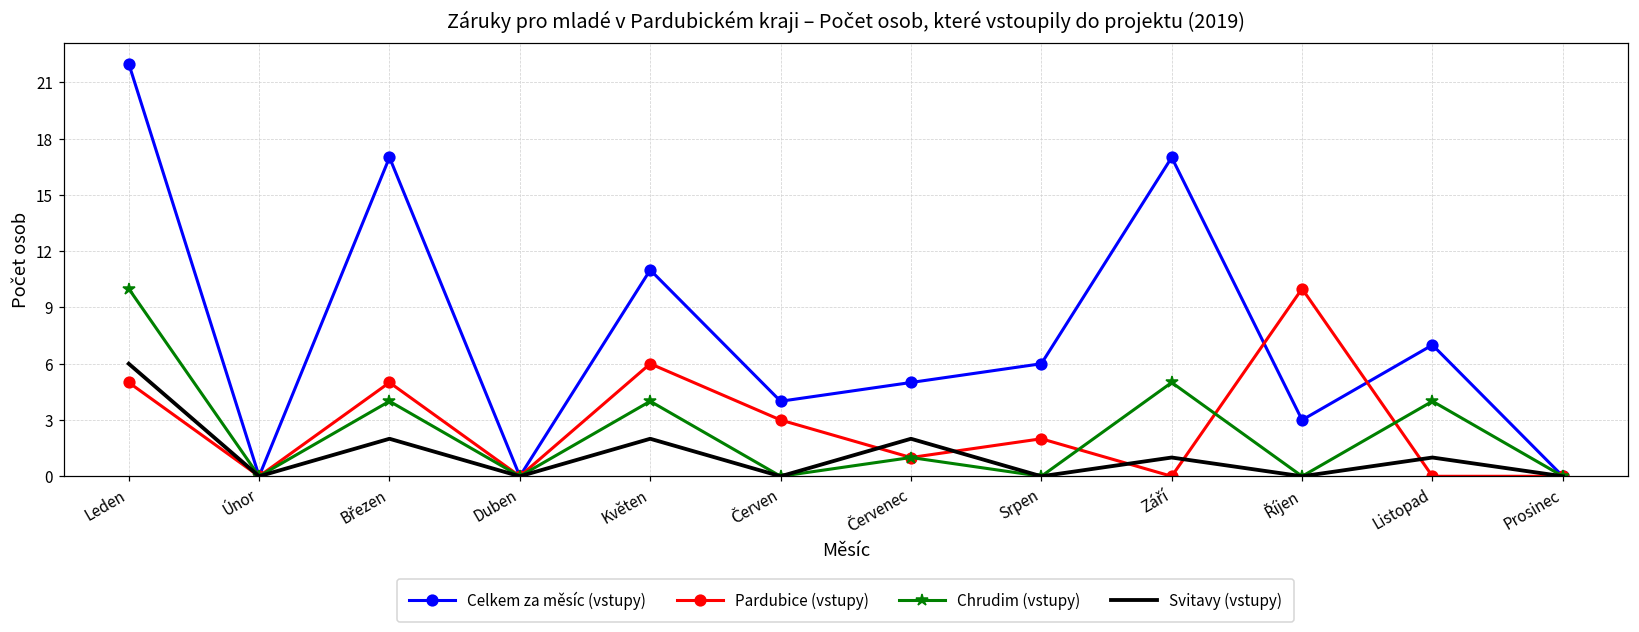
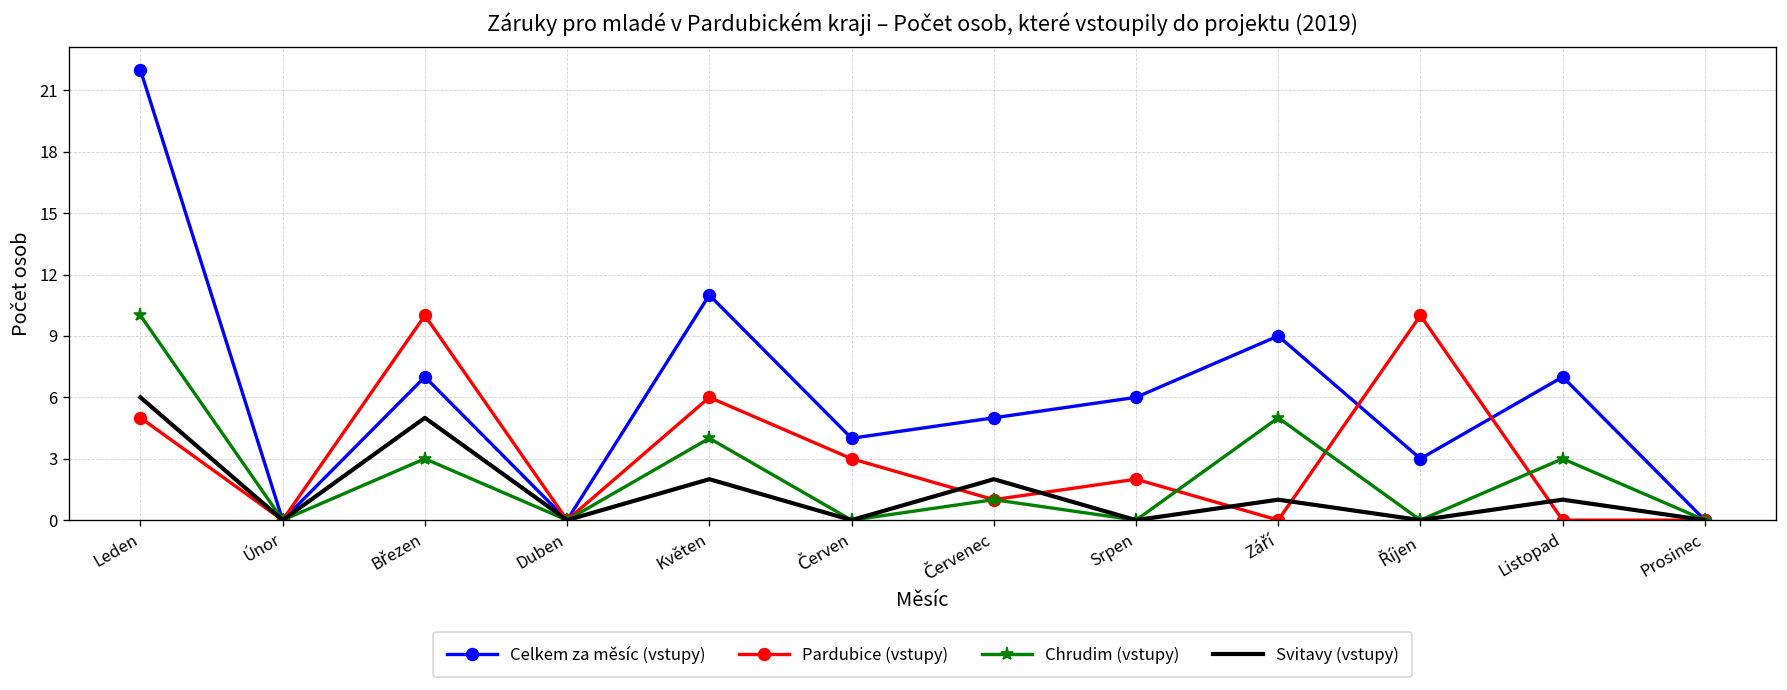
  {
    "Celkem za měsíc (vstupy)": {
      "Leden": 22,
-     "Březen": 17,
+     "Březen": 7,
      "Květen": 11,
      "Červen": 4,
      "Červenec": 5,
      "Srpen": 6,
-     "Září": 17,
+     "Září": 9,
      "Říjen": 3,
      "Listopad": 7
    },
    "Pardubice (vstupy)": {
      "Leden": 5,
-     "Březen": 5,
+     "Březen": 10,
      "Květen": 6,
      "Červen": 3,
      "Srpen": 2,
      "Září": 0,
      "Říjen": 10,
      "Listopad": 0
    },
    "Chrudim (vstupy)": {
      "Leden": 10,
-     "Březen": 4,
+     "Březen": 3,
      "Květen": 4,
      "Září": 5,
-     "Listopad": 4
+     "Listopad": 3
    },
    "Svitavy (vstupy)": {
      "Leden": 6,
-     "Březen": 2,
+     "Březen": 5,
      "Květen": 2,
      "Červenec": 2,
      "Září": 1,
      "Listopad": 1
    }
  }
